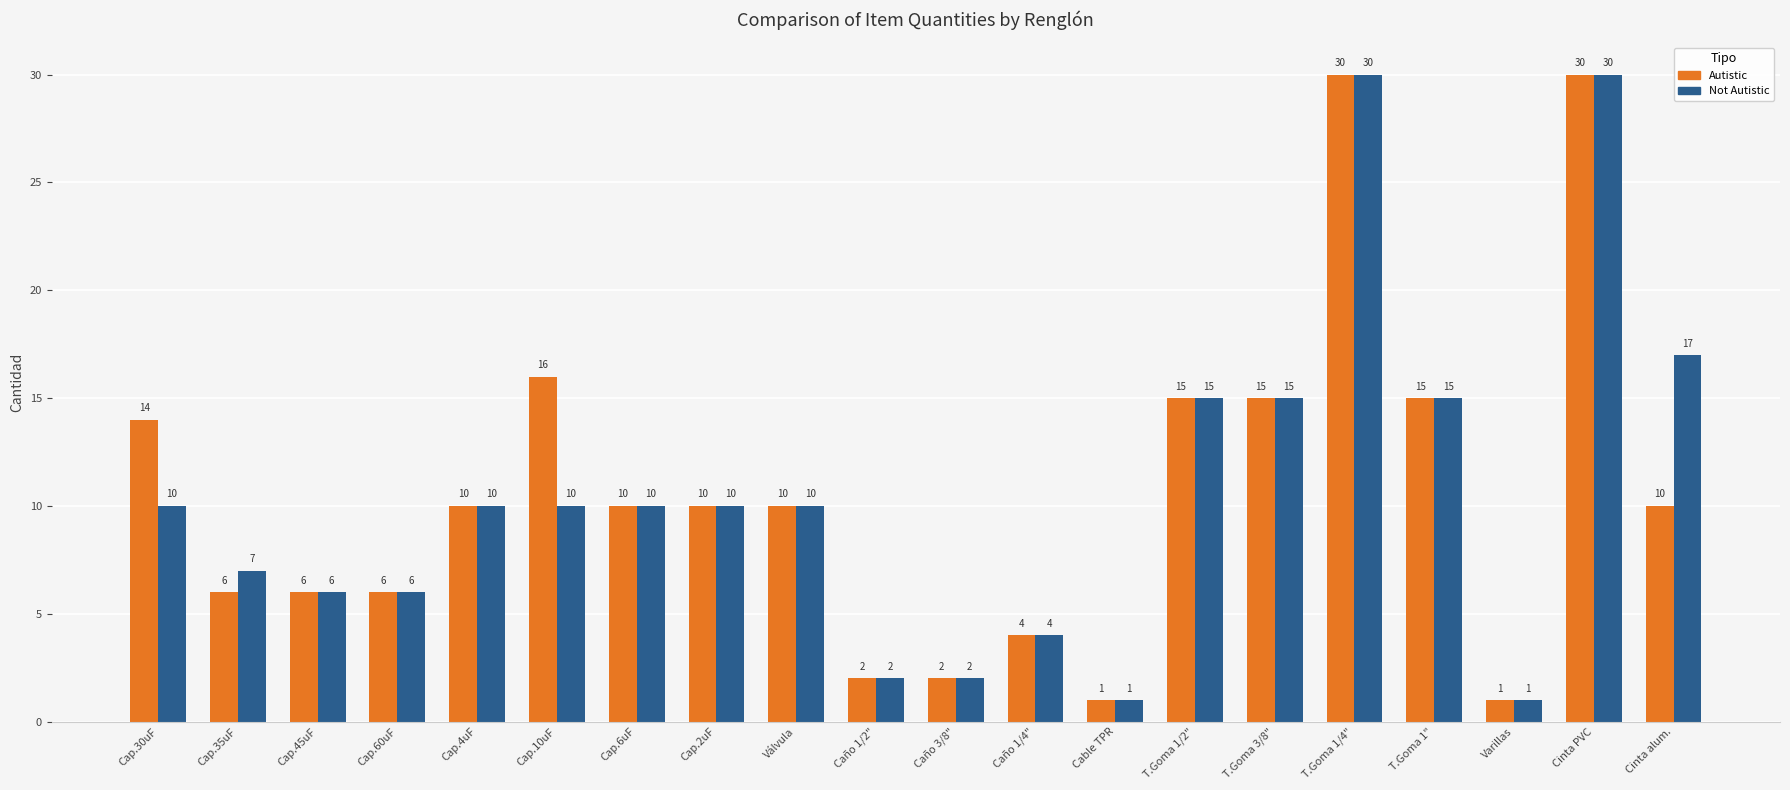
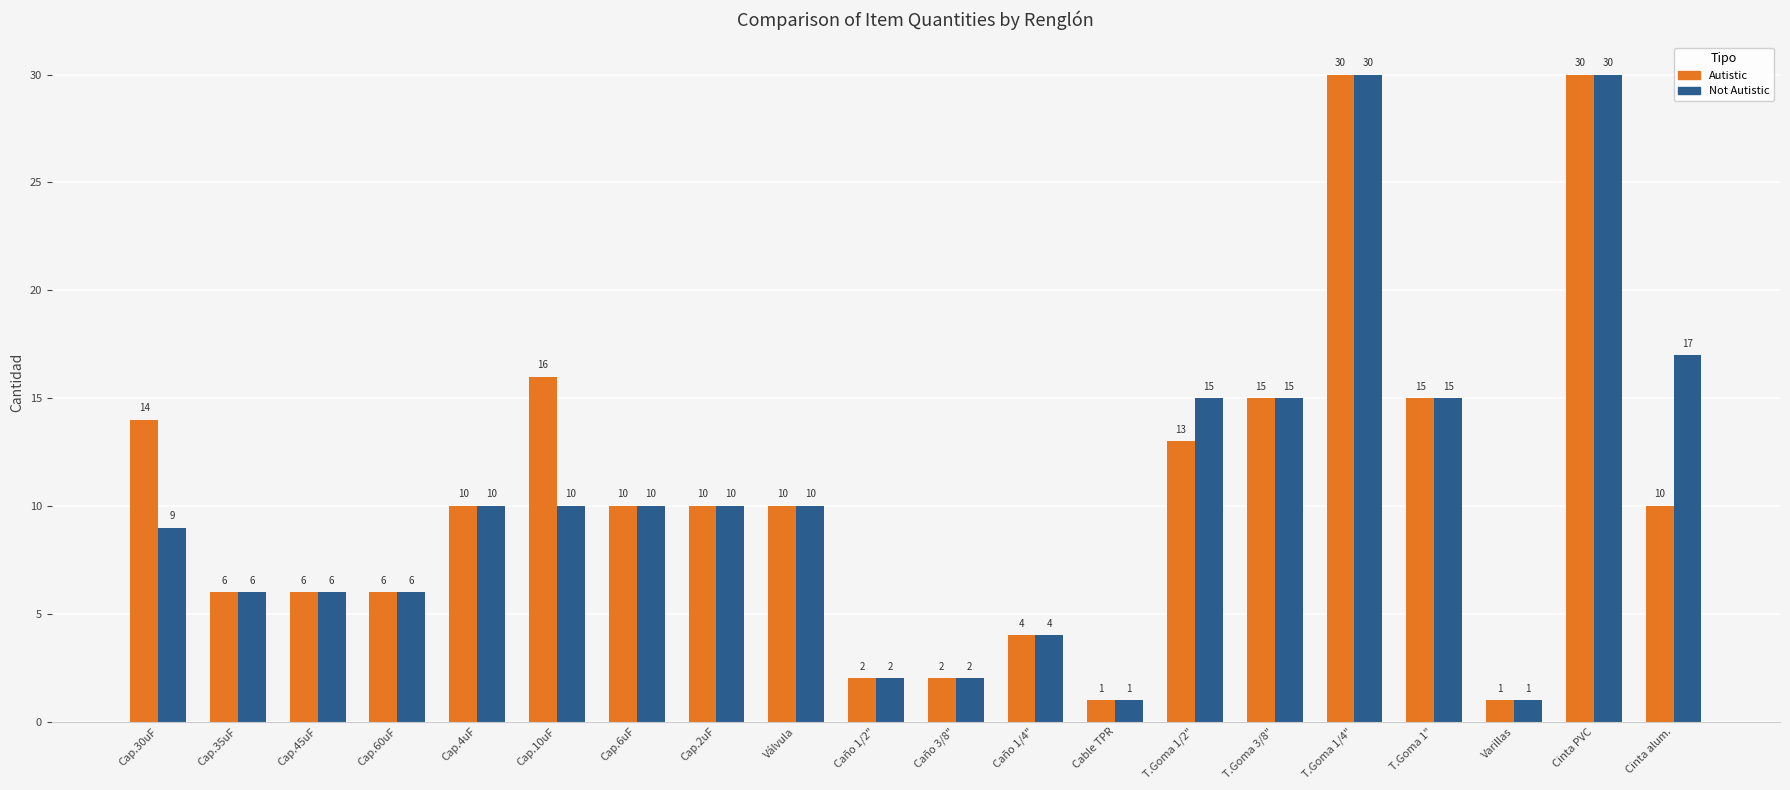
  {
    "Autistic": {
      "Cap.30uF": 14,
      "Cap.35uF": 6,
      "Cap.45uF": 6,
      "Cap.60uF": 6,
      "Cap.4uF": 10,
      "Cap.10uF": 16,
      "Cap.6uF": 10,
      "Cap.2uF": 10,
      "Válvula": 10,
      "Caño 1/2\"": 2,
      "Caño 3/8\"": 2,
      "Caño 1/4\"": 4,
      "Cable TPR": 1,
-     "T.Goma 1/2\"": 15,
+     "T.Goma 1/2\"": 13,
      "T.Goma 3/8\"": 15,
      "T.Goma 1/4\"": 30,
      "T.Goma 1\"": 15,
      "Varillas": 1,
      "Cinta PVC": 30,
      "Cinta alum.": 10
    },
    "Not Autistic": {
-     "Cap.30uF": 10,
-     "Cap.35uF": 7,
+     "Cap.30uF": 9,
+     "Cap.35uF": 6,
      "Cap.45uF": 6,
      "Cap.60uF": 6,
      "Cap.4uF": 10,
      "Cap.10uF": 10,
      "Cap.6uF": 10,
      "Cap.2uF": 10,
      "Válvula": 10,
      "Caño 1/2\"": 2,
      "Caño 3/8\"": 2,
      "Caño 1/4\"": 4,
      "Cable TPR": 1,
      "T.Goma 1/2\"": 15,
      "T.Goma 3/8\"": 15,
      "T.Goma 1/4\"": 30,
      "T.Goma 1\"": 15,
      "Varillas": 1,
      "Cinta PVC": 30,
      "Cinta alum.": 17
    }
  }
